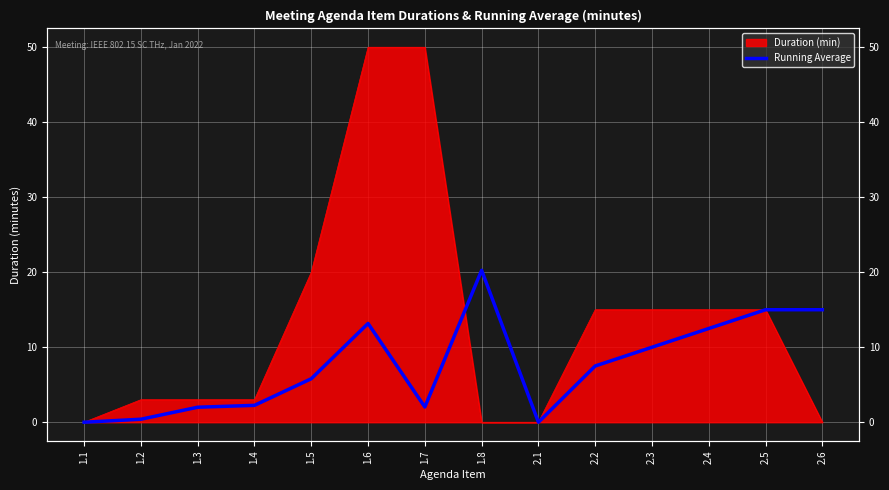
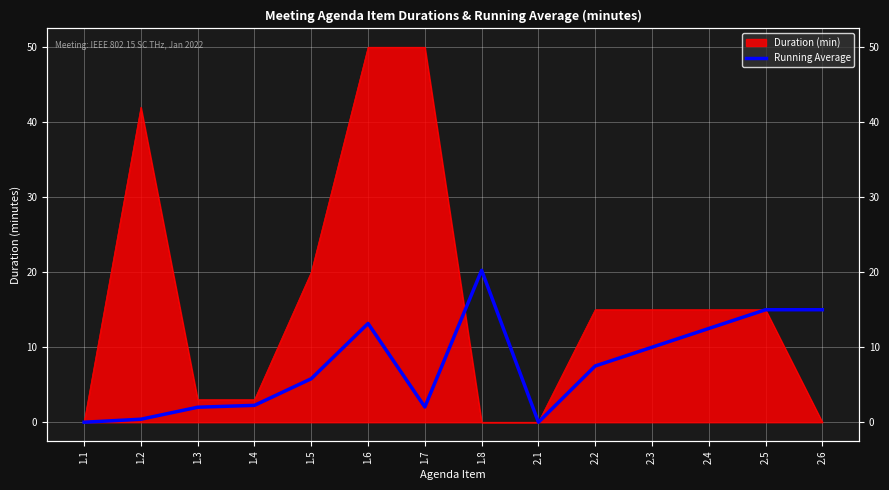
  {
    "Duration (min)": {
-     "1.2": 3,
+     "1.2": 42,
      "1.3": 3,
      "1.4": 3,
      "1.5": 20,
      "1.6": 50,
      "1.7": 50,
      "1.8": 0,
      "2.2": 15,
      "2.3": 15,
      "2.4": 15,
      "2.6": 0
    },
    "Running Average": {
      "1.2": 0,
      "1.3": 2,
      "1.4": 2,
      "1.5": 6,
      "1.6": 13,
      "1.7": 2,
      "1.8": 20,
      "2.2": 8,
      "2.3": 10,
      "2.4": 13,
      "2.6": 15
    }
  }
